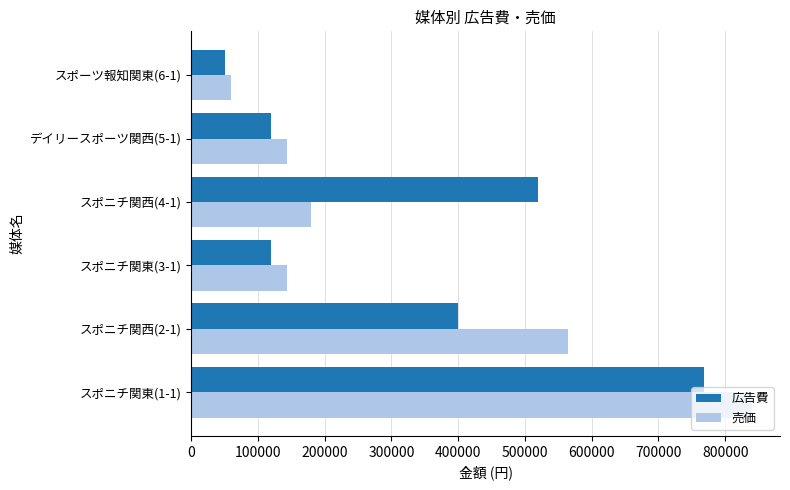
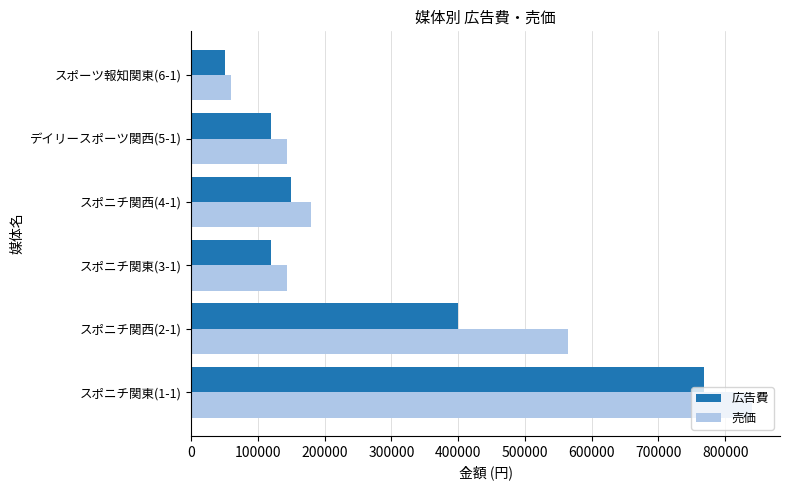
  {
    "広告費": {
      "スポーツ報知関東(6-1)": 50000,
      "デイリースポーツ関西(5-1)": 120000,
-     "スポニチ関西(4-1)": 520000,
+     "スポニチ関西(4-1)": 150000,
      "スポニチ関東(3-1)": 120000,
      "スポニチ関西(2-1)": 400000,
      "スポニチ関東(1-1)": 770000
    },
    "売価": {
      "スポーツ報知関東(6-1)": 60000,
      "デイリースポーツ関西(5-1)": 140000,
      "スポニチ関西(4-1)": 180000,
      "スポニチ関東(3-1)": 140000,
      "スポニチ関西(2-1)": 560000
    }
  }
